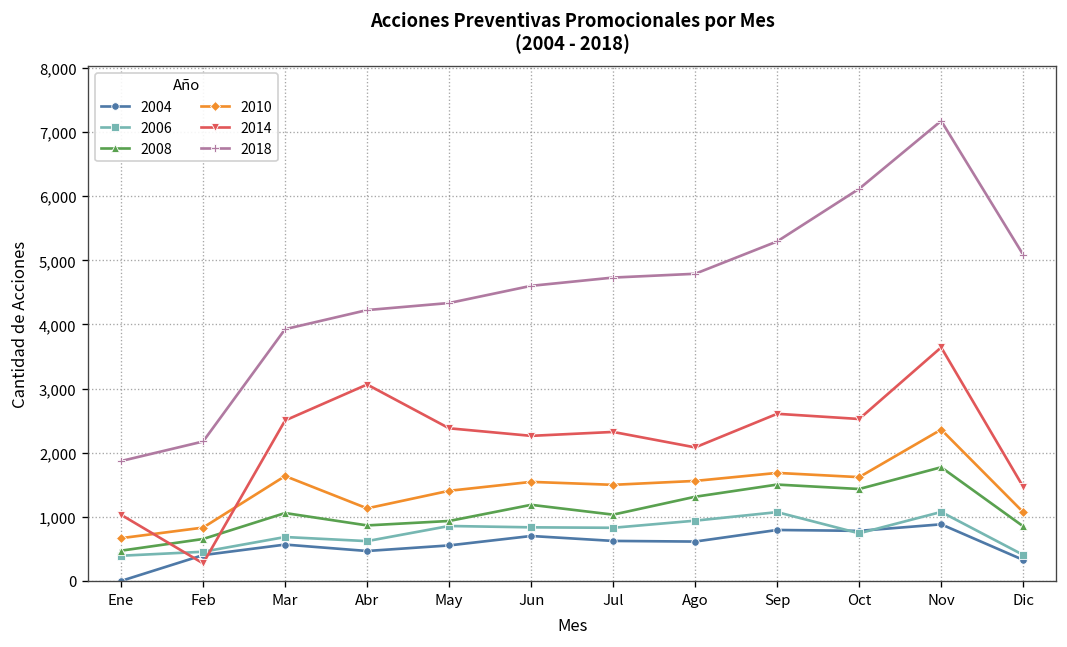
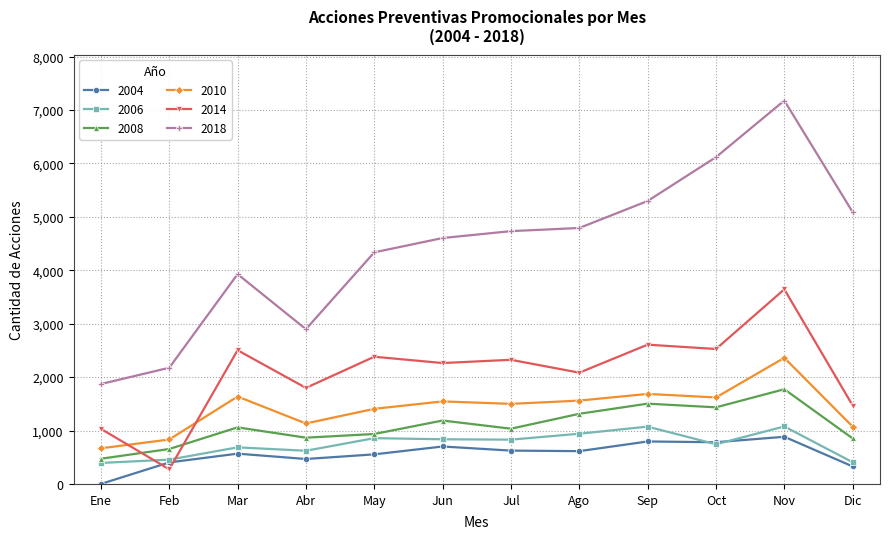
  {
    "2004": {
      "Ene": "0",
      "Feb": "400",
      "Mar": "600",
      "Abr": "500",
      "May": "600",
      "Jun": "700",
      "Jul": "600",
      "Ago": "600",
      "Sep": "800",
      "Nov": "900",
      "Dic": "300"
    },
    "2006": {
      "Ene": "400",
      "Feb": "500",
      "Mar": "700",
      "Abr": "600",
      "May": "900",
      "Jun": "800",
      "Jul": "800",
      "Ago": "900",
      "Sep": "1,100",
      "Nov": "1,100",
      "Dic": "400"
    },
    "2008": {
      "Ene": "500",
      "Feb": "700",
      "Mar": "1,100",
      "Abr": "900",
      "May": "900",
      "Jun": "1,200",
      "Jul": "1,000",
      "Ago": "1,300",
      "Sep": "1,500",
      "Oct": "1,400",
      "Nov": "1,800",
      "Dic": "900"
    },
    "2010": {
      "Ene": "700",
      "Feb": "800",
      "Mar": "1,600",
      "Abr": "1,100",
      "May": "1,400",
      "Jun": "1,500",
      "Jul": "1,500",
      "Ago": "1,600",
      "Sep": "1,700",
      "Oct": "1,600",
      "Nov": "2,400",
      "Dic": "1,100"
    },
    "2014": {
      "Ene": "1,000",
      "Feb": "300",
      "Mar": "2,500",
-     "Abr": "3,100",
+     "Abr": "1,800",
      "May": "2,400",
      "Jun": "2,300",
      "Jul": "2,300",
      "Ago": "2,100",
      "Sep": "2,600",
      "Oct": "2,500",
      "Nov": "3,600",
      "Dic": "1,500"
    },
    "2018": {
      "Ene": "1,900",
      "Feb": "2,200",
      "Mar": "3,900",
-     "Abr": "4,200",
+     "Abr": "2,900",
      "May": "4,300",
      "Jun": "4,600",
      "Jul": "4,700",
      "Ago": "4,800",
      "Sep": "5,300",
      "Oct": "6,100",
      "Nov": "7,200",
      "Dic": "5,100"
    }
  }
